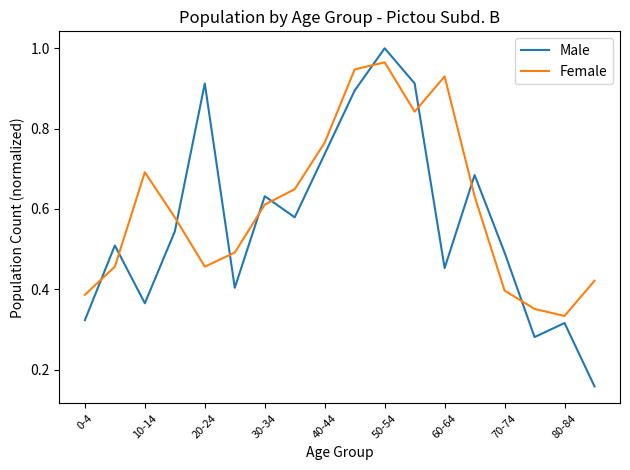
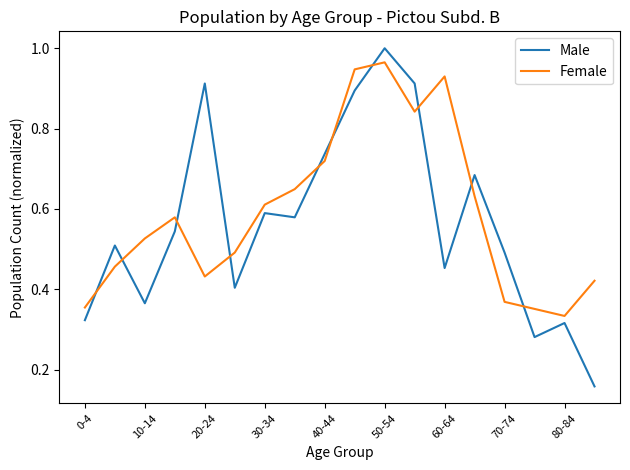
  {
    "Male": {
      "0-4": 0.32,
      "10-14": 0.36,
      "20-24": 0.91,
-     "30-34": 0.63,
+     "30-34": 0.59,
      "40-44": 0.74,
      "50-54": 1.00,
      "60-64": 0.45,
      "70-74": 0.49,
      "80-84": 0.32
    },
    "Female": {
-     "0-4": 0.39,
-     "10-14": 0.69,
-     "20-24": 0.46,
+     "0-4": 0.35,
+     "10-14": 0.53,
+     "20-24": 0.43,
      "30-34": 0.61,
-     "40-44": 0.76,
+     "40-44": 0.72,
      "50-54": 0.96,
      "60-64": 0.93,
-     "70-74": 0.40,
+     "70-74": 0.37,
      "80-84": 0.33
    }
  }
